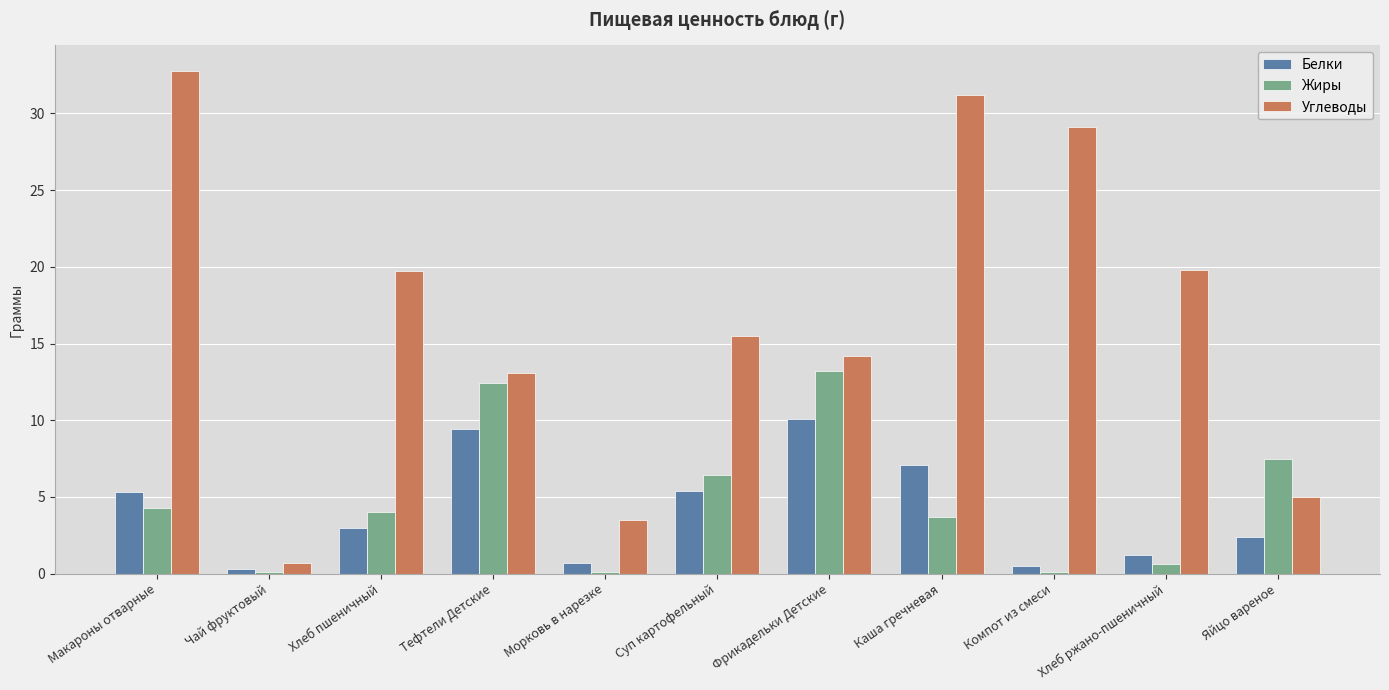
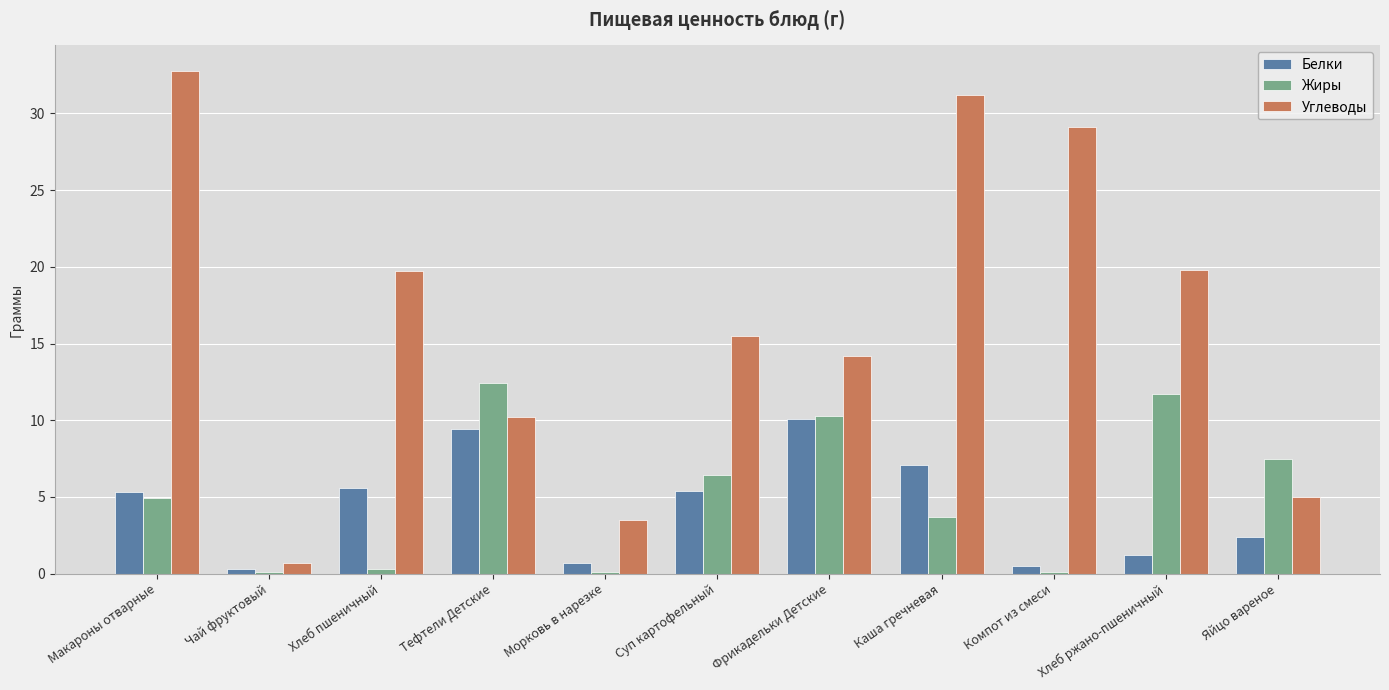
  {
    "Белки": {
      "Макароны отварные": 5.3,
      "Чай фруктовый": 0.3,
-     "Хлеб пшеничный": 3.0,
+     "Хлеб пшеничный": 5.6,
      "Тефтели Детские": 9.4,
      "Морковь в нарезке": 0.7,
      "Суп картофельный": 5.4,
      "Фрикадельки Детские": 10.1,
      "Каша гречневая": 7.1,
      "Компот из смеси": 0.5,
      "Хлеб ржано-пшеничный": 1.2,
      "Яйцо вареное": 2.4
    },
    "Жиры": {
-     "Макароны отварные": 4.3,
-     "Хлеб пшеничный": 4.0,
+     "Макароны отварные": 4.9,
+     "Хлеб пшеничный": 0.3,
      "Тефтели Детские": 12.4,
      "Суп картофельный": 6.4,
-     "Фрикадельки Детские": 13.2,
+     "Фрикадельки Детские": 10.3,
      "Каша гречневая": 3.7,
-     "Хлеб ржано-пшеничный": 0.6,
+     "Хлеб ржано-пшеничный": 11.7,
      "Яйцо вареное": 7.5
    },
    "Углеводы": {
      "Макароны отварные": 32.8,
      "Чай фруктовый": 0.7,
      "Хлеб пшеничный": 19.7,
-     "Тефтели Детские": 13.1,
+     "Тефтели Детские": 10.2,
      "Морковь в нарезке": 3.5,
      "Суп картофельный": 15.5,
      "Фрикадельки Детские": 14.2,
      "Каша гречневая": 31.2,
      "Компот из смеси": 29.1,
      "Хлеб ржано-пшеничный": 19.8,
      "Яйцо вареное": 5.0
    }
  }
